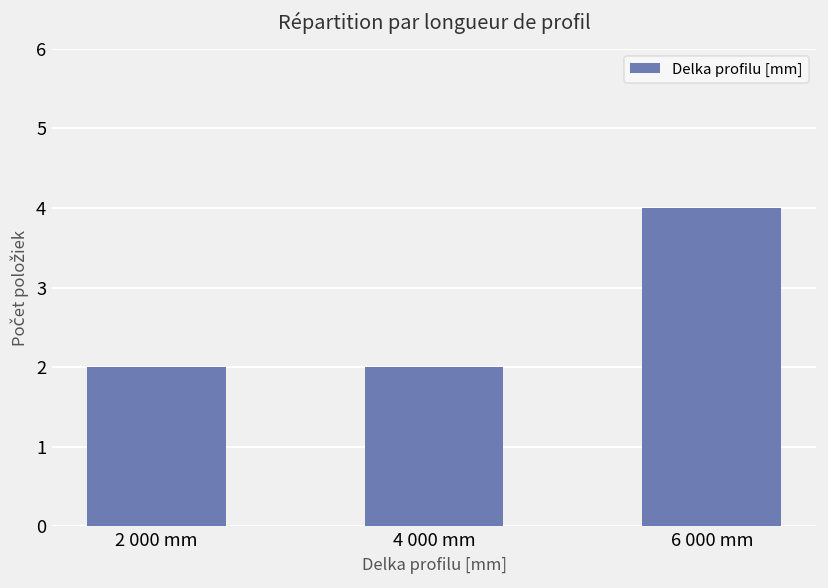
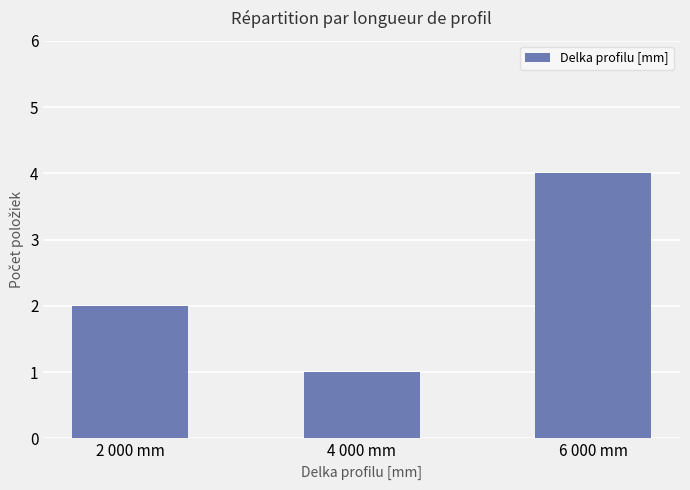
  {
    "2 000 mm": 2,
-   "4 000 mm": 2,
+   "4 000 mm": 1,
    "6 000 mm": 4
  }
